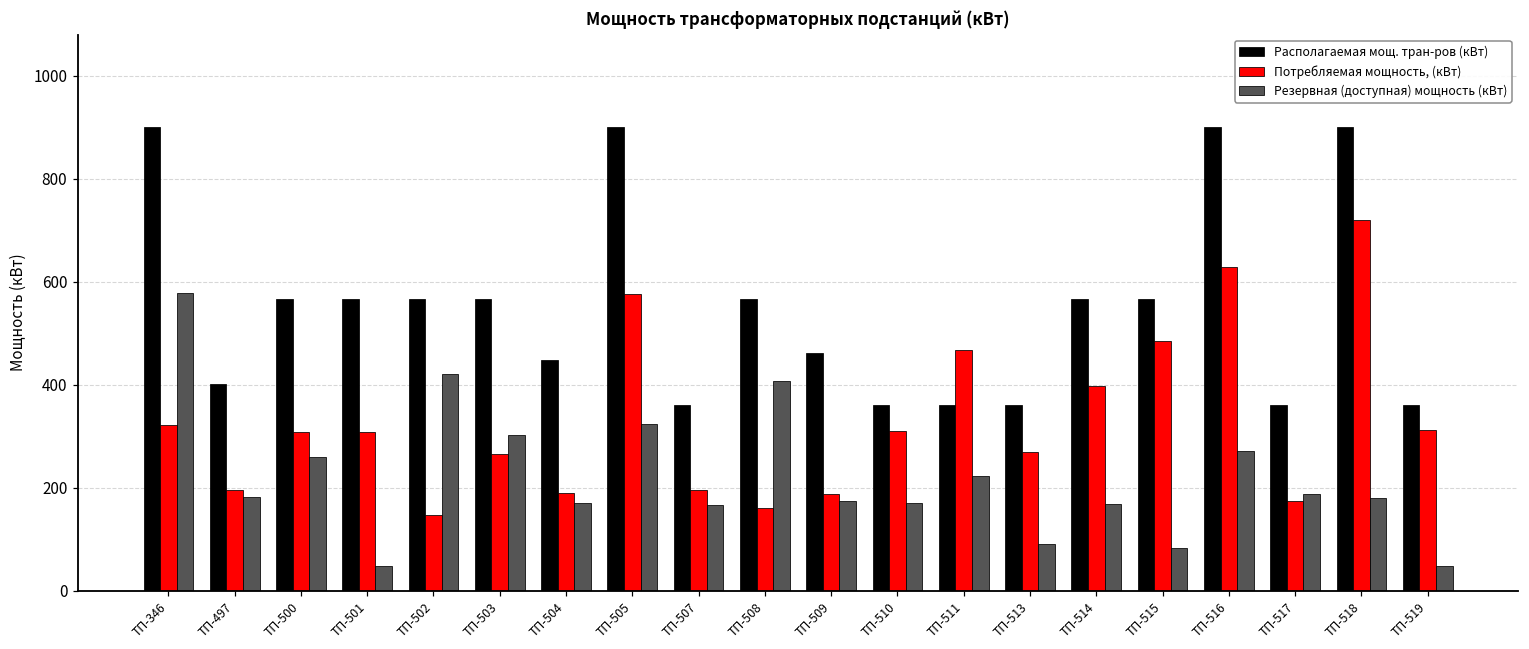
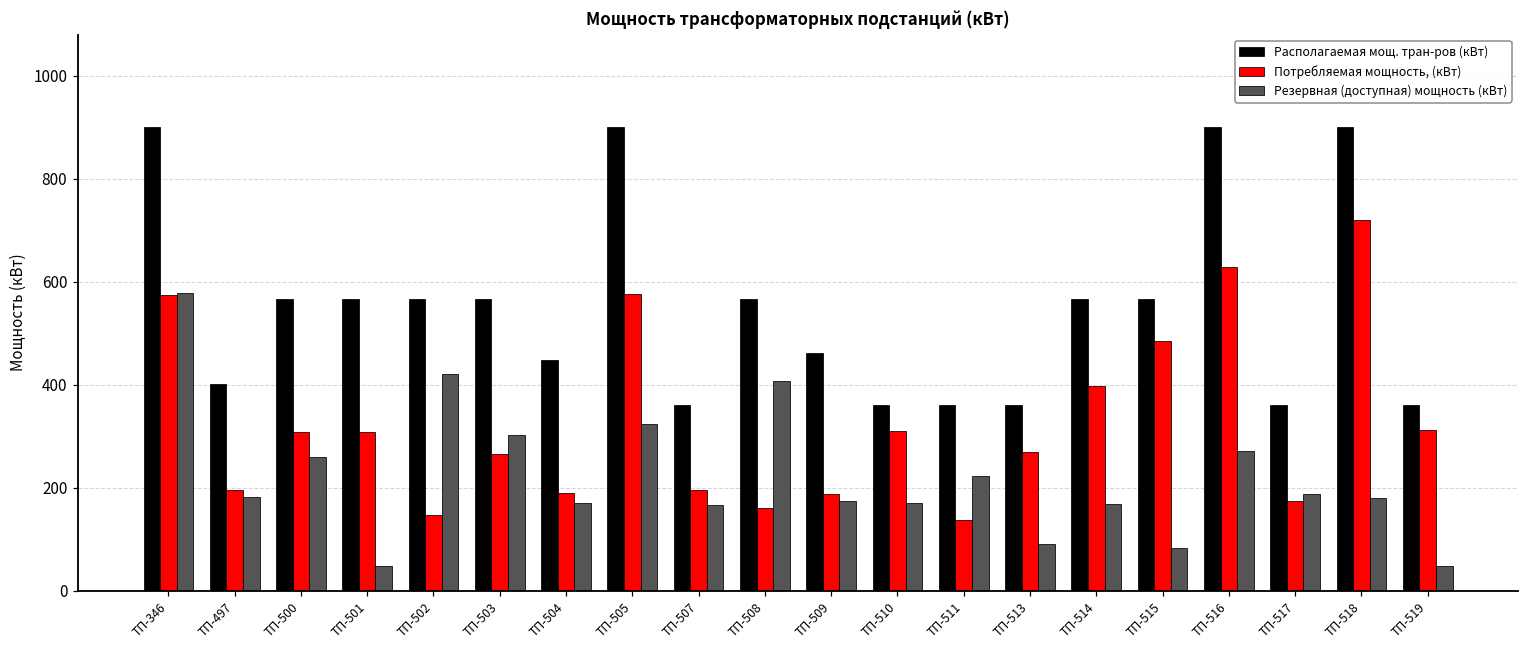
  {
    "Располагаемая мощ. тран-ров (кВт)": {
      "ТП-346": 900,
      "ТП-497": 400,
      "ТП-500": 570,
      "ТП-501": 570,
      "ТП-502": 570,
      "ТП-503": 570,
      "ТП-504": 450,
      "ТП-505": 900,
      "ТП-507": 360,
      "ТП-508": 570,
      "ТП-509": 460,
      "ТП-510": 360,
      "ТП-511": 360,
      "ТП-513": 360,
      "ТП-514": 570,
      "ТП-515": 570,
      "ТП-516": 900,
      "ТП-517": 360,
      "ТП-518": 900,
      "ТП-519": 360
    },
    "Потребляемая мощность, (кВт)": {
-     "ТП-346": 320,
+     "ТП-346": 570,
      "ТП-497": 200,
      "ТП-500": 310,
      "ТП-501": 310,
      "ТП-502": 150,
      "ТП-503": 270,
      "ТП-504": 190,
      "ТП-505": 580,
      "ТП-507": 190,
      "ТП-508": 160,
      "ТП-509": 190,
      "ТП-510": 310,
-     "ТП-511": 470,
+     "ТП-511": 140,
      "ТП-513": 270,
      "ТП-514": 400,
      "ТП-515": 490,
      "ТП-516": 630,
      "ТП-517": 170,
      "ТП-518": 720,
      "ТП-519": 310
    },
    "Резервная (доступная) мощность (кВт)": {
      "ТП-346": 580,
      "ТП-497": 180,
      "ТП-500": 260,
      "ТП-501": 50,
      "ТП-502": 420,
      "ТП-503": 300,
      "ТП-504": 170,
      "ТП-505": 320,
      "ТП-507": 170,
      "ТП-508": 410,
      "ТП-509": 170,
      "ТП-510": 170,
      "ТП-511": 220,
      "ТП-513": 90,
      "ТП-514": 170,
      "ТП-515": 80,
      "ТП-516": 270,
      "ТП-517": 190,
      "ТП-518": 180,
      "ТП-519": 50
    }
  }
